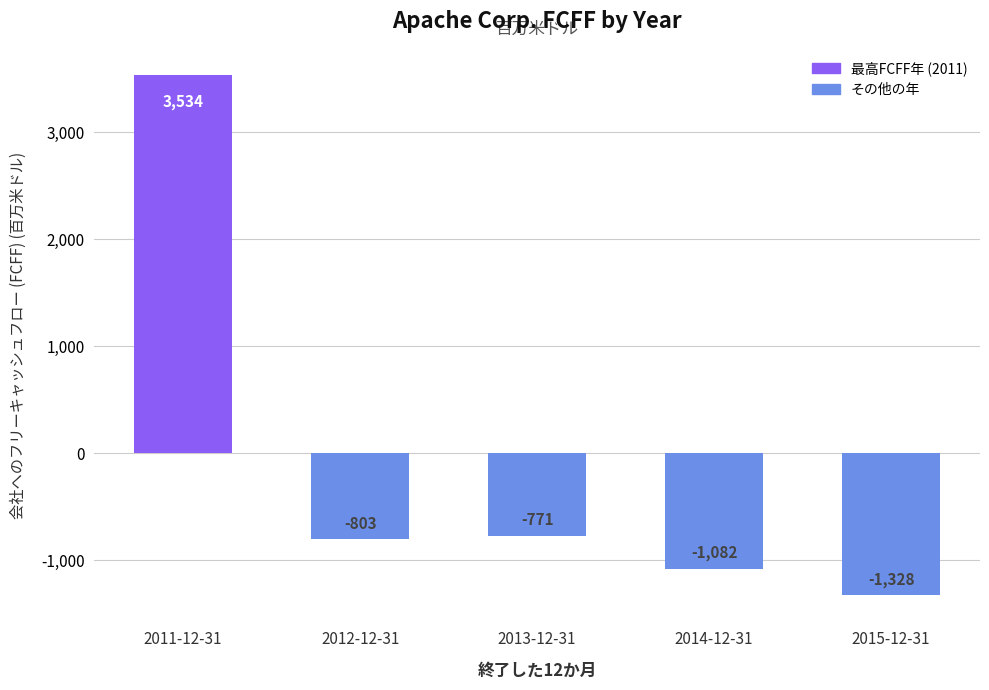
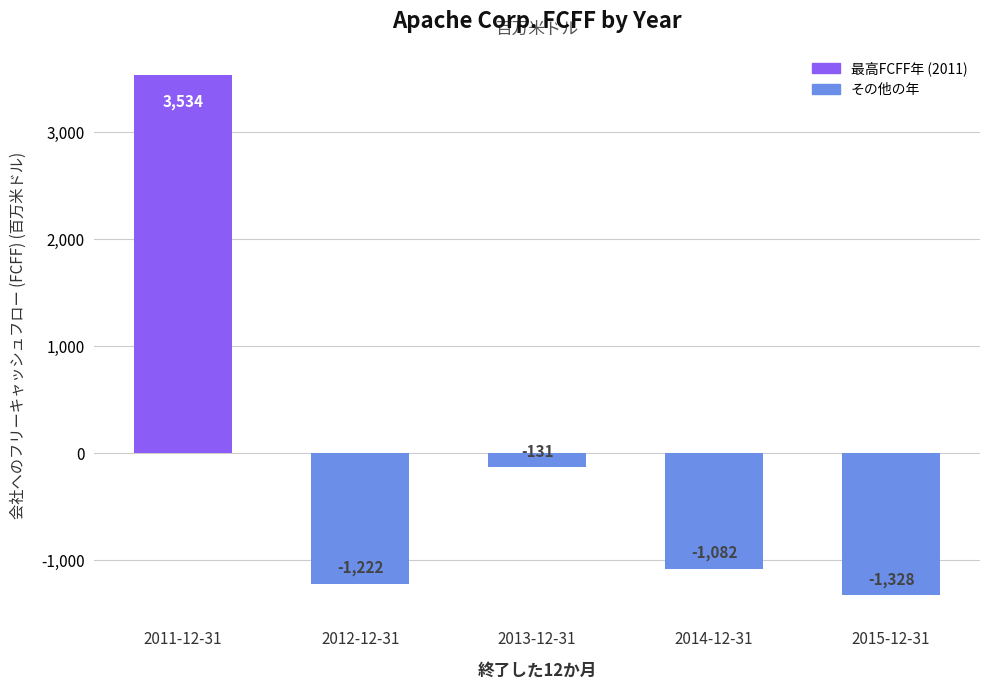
  {
    "2011-12-31": "3,534",
-   "2012-12-31": "-803",
-   "2013-12-31": "-771",
+   "2012-12-31": "-1,222",
+   "2013-12-31": "-131",
    "2014-12-31": "-1,082",
    "2015-12-31": "-1,328"
  }
